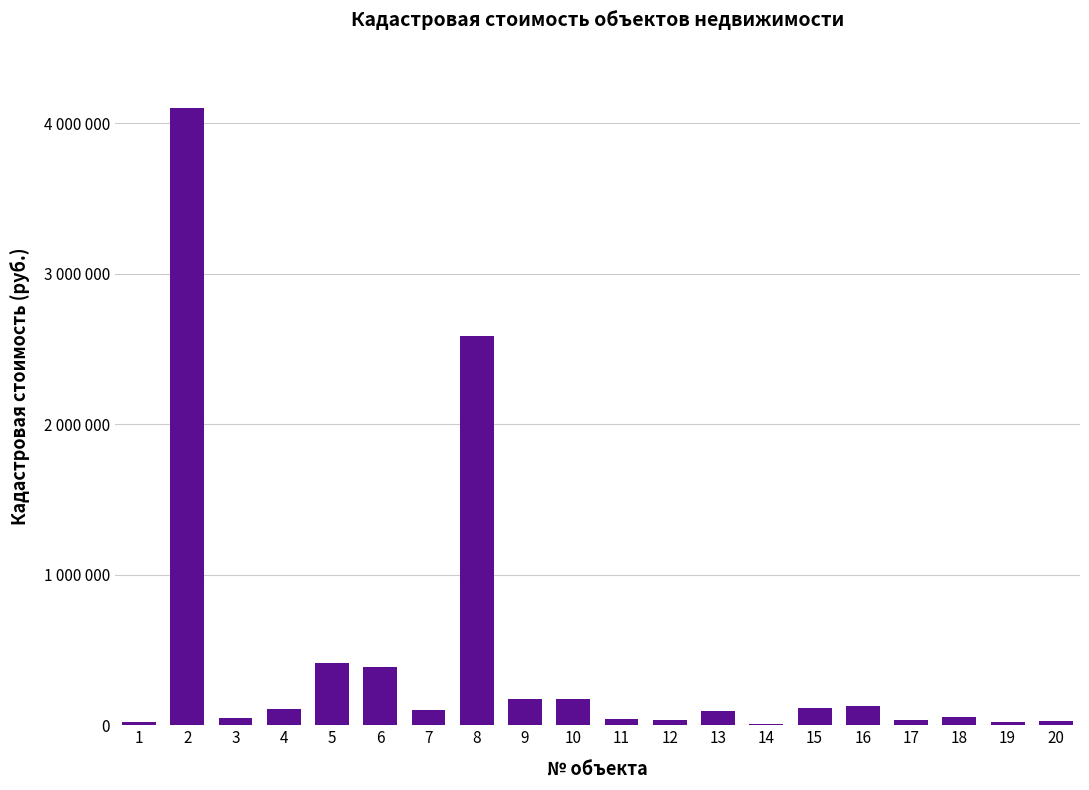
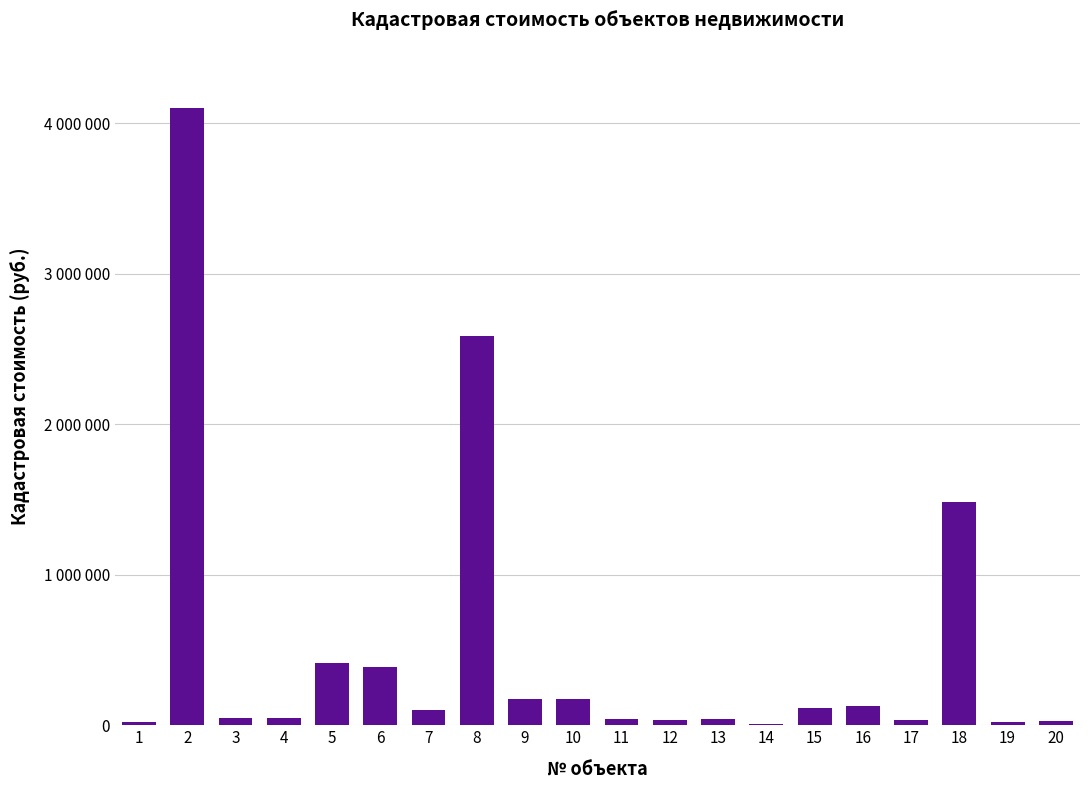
  {
    "1": 20000,
    "2": 4100000,
    "3": 50000,
-   "4": 110000,
+   "4": 50000,
    "5": 420000,
    "6": 390000,
    "7": 100000,
    "8": 2590000,
    "9": 170000,
    "10": 170000,
    "11": 40000,
    "12": 40000,
-   "13": 100000,
+   "13": 40000,
    "15": 110000,
    "16": 130000,
    "17": 30000,
-   "18": 60000,
+   "18": 1480000,
    "19": 20000,
    "20": 30000
  }
